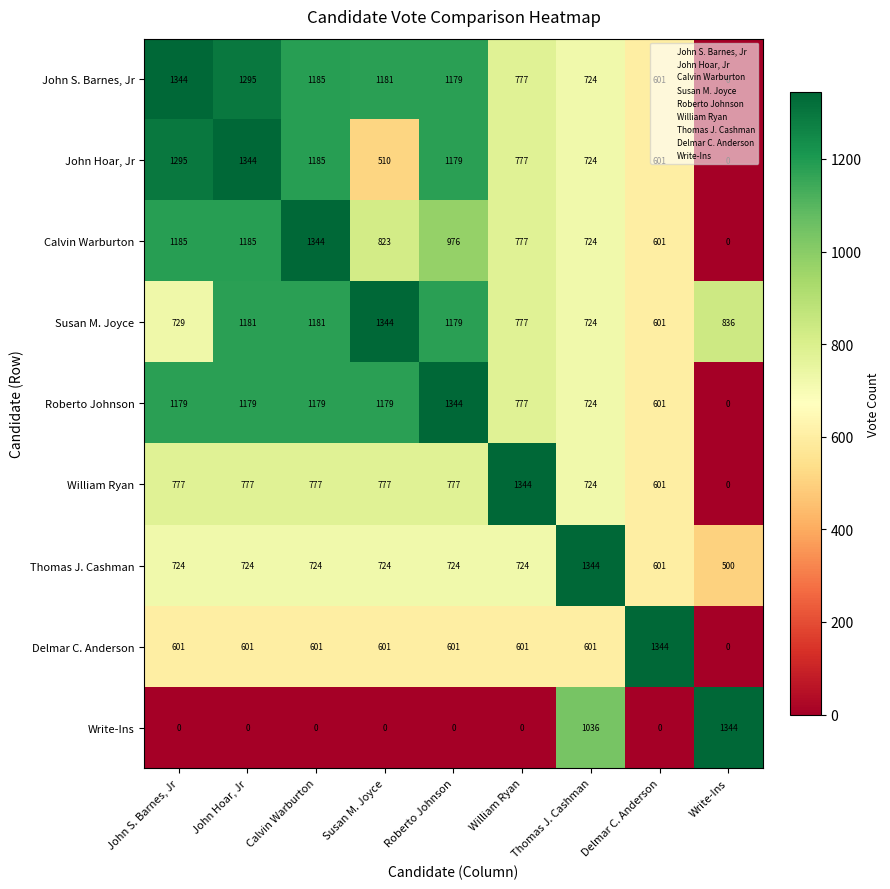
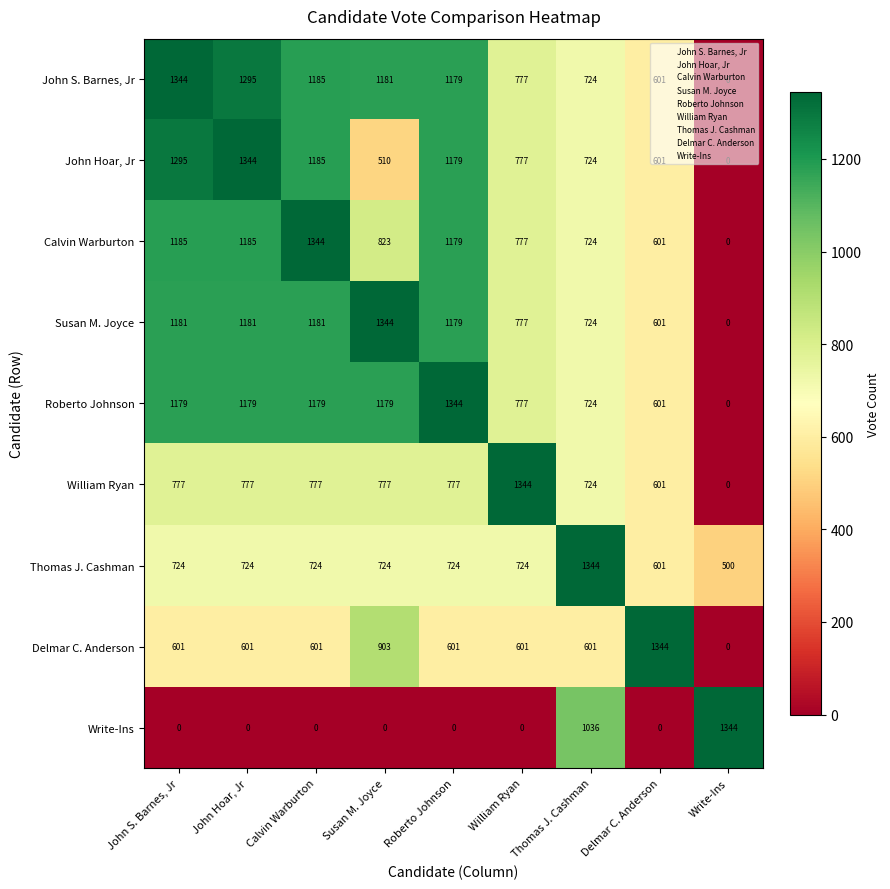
  {
    "John S. Barnes, Jr": {
      "John S. Barnes, Jr": 1344,
      "John Hoar, Jr": 1295,
      "Calvin Warburton": 1185,
      "Susan M. Joyce": 1181,
      "Roberto Johnson": 1179,
      "William Ryan": 777,
      "Thomas J. Cashman": 724
    },
    "John Hoar, Jr": {
      "John S. Barnes, Jr": 1295,
      "John Hoar, Jr": 1344,
      "Calvin Warburton": 1185,
      "Susan M. Joyce": 510,
      "Roberto Johnson": 1179,
      "William Ryan": 777,
      "Thomas J. Cashman": 724
    },
    "Calvin Warburton": {
      "John S. Barnes, Jr": 1185,
      "John Hoar, Jr": 1185,
      "Calvin Warburton": 1344,
      "Susan M. Joyce": 823,
-     "Roberto Johnson": 976,
+     "Roberto Johnson": 1179,
      "William Ryan": 777,
      "Thomas J. Cashman": 724,
      "Delmar C. Anderson": 601,
      "Write-Ins": 0
    },
    "Susan M. Joyce": {
-     "John S. Barnes, Jr": 729,
+     "John S. Barnes, Jr": 1181,
      "John Hoar, Jr": 1181,
      "Calvin Warburton": 1181,
      "Susan M. Joyce": 1344,
      "Roberto Johnson": 1179,
      "William Ryan": 777,
      "Thomas J. Cashman": 724,
      "Delmar C. Anderson": 601,
-     "Write-Ins": 836
+     "Write-Ins": 0
    },
    "Roberto Johnson": {
      "John S. Barnes, Jr": 1179,
      "John Hoar, Jr": 1179,
      "Calvin Warburton": 1179,
      "Susan M. Joyce": 1179,
      "Roberto Johnson": 1344,
      "William Ryan": 777,
      "Thomas J. Cashman": 724,
      "Delmar C. Anderson": 601,
      "Write-Ins": 0
    },
    "William Ryan": {
      "John S. Barnes, Jr": 777,
      "John Hoar, Jr": 777,
      "Calvin Warburton": 777,
      "Susan M. Joyce": 777,
      "Roberto Johnson": 777,
      "William Ryan": 1344,
      "Thomas J. Cashman": 724,
      "Delmar C. Anderson": 601,
      "Write-Ins": 0
    },
    "Thomas J. Cashman": {
      "John S. Barnes, Jr": 724,
      "John Hoar, Jr": 724,
      "Calvin Warburton": 724,
      "Susan M. Joyce": 724,
      "Roberto Johnson": 724,
      "William Ryan": 724,
      "Thomas J. Cashman": 1344,
      "Delmar C. Anderson": 601,
      "Write-Ins": 500
    },
    "Delmar C. Anderson": {
      "John S. Barnes, Jr": 601,
      "John Hoar, Jr": 601,
      "Calvin Warburton": 601,
-     "Susan M. Joyce": 601,
+     "Susan M. Joyce": 903,
      "Roberto Johnson": 601,
      "William Ryan": 601,
      "Thomas J. Cashman": 601,
      "Delmar C. Anderson": 1344,
      "Write-Ins": 0
    },
    "Write-Ins": {
      "John S. Barnes, Jr": 0,
      "John Hoar, Jr": 0,
      "Calvin Warburton": 0,
      "Susan M. Joyce": 0,
      "Roberto Johnson": 0,
      "William Ryan": 0,
      "Thomas J. Cashman": 1036,
      "Delmar C. Anderson": 0,
      "Write-Ins": 1344
    }
  }
